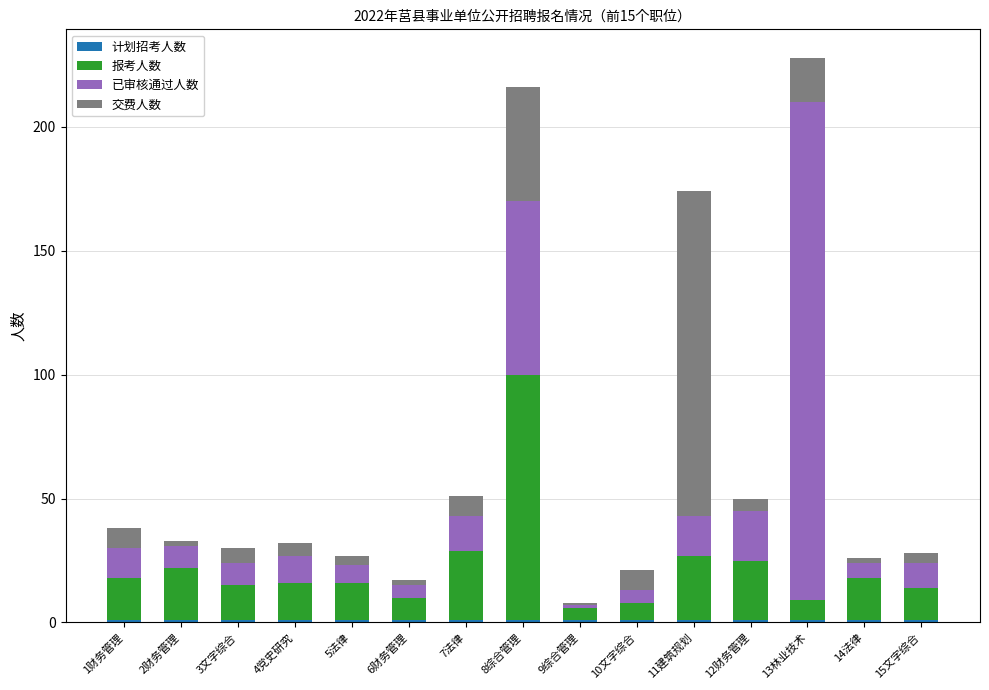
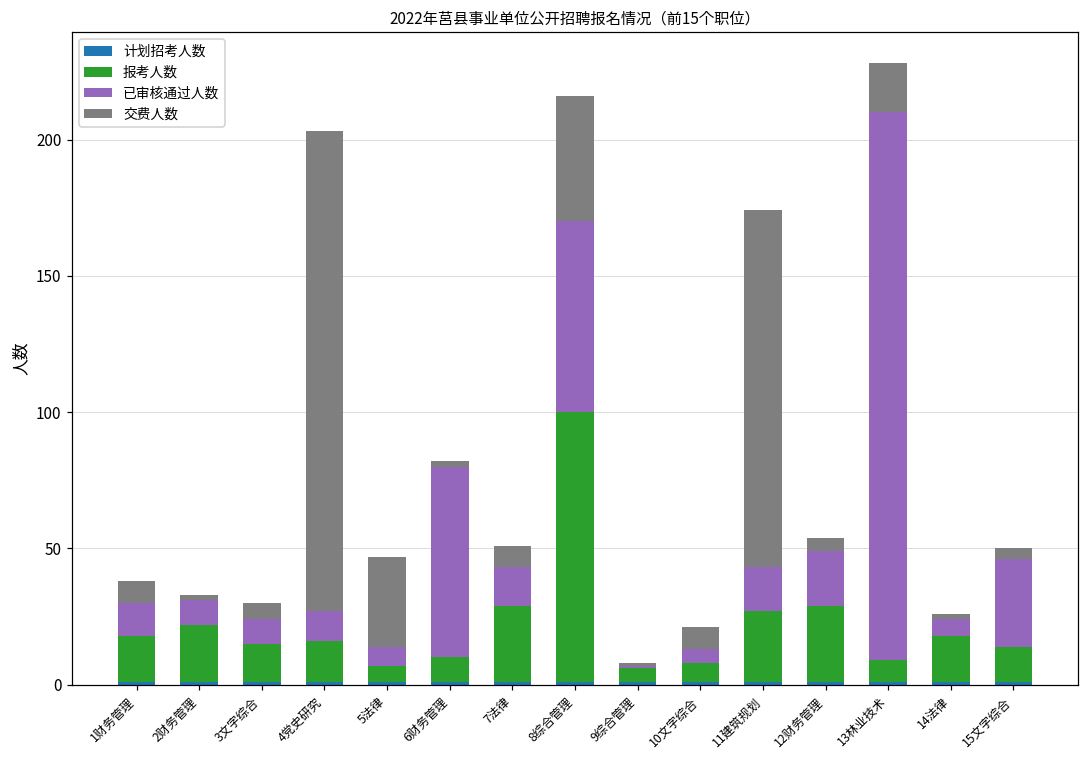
  {
    "报考人数": {
      "1财务管理": 17,
      "2财务管理": 21,
      "3文字综合": 14,
      "4党史研究": 15,
-     "5法律": 15,
+     "5法律": 6,
      "6财务管理": 9,
      "7法律": 28,
      "8综合管理": 99,
      "9综合管理": 5,
      "10文字综合": 7,
      "11建筑规划": 26,
-     "12财务管理": 24,
+     "12财务管理": 28,
      "13林业技术": 8,
      "14法律": 17,
      "15文字综合": 13
    },
    "已审核通过人数": {
      "1财务管理": 12,
      "2财务管理": 9,
      "3文字综合": 9,
      "4党史研究": 11,
      "5法律": 7,
-     "6财务管理": 5,
+     "6财务管理": 70,
      "7法律": 14,
      "8综合管理": 70,
      "10文字综合": 5,
      "11建筑规划": 16,
      "12财务管理": 20,
      "13林业技术": 201,
      "14法律": 6,
-     "15文字综合": 10
+     "15文字综合": 32
    },
    "交费人数": {
      "1财务管理": 8,
      "2财务管理": 2,
      "3文字综合": 6,
-     "4党史研究": 5,
-     "5法律": 4,
+     "4党史研究": 176,
+     "5法律": 33,
      "6财务管理": 2,
      "7法律": 8,
      "8综合管理": 46,
      "10文字综合": 8,
      "11建筑规划": 131,
      "12财务管理": 5,
      "13林业技术": 18,
      "14法律": 2,
      "15文字综合": 4
    }
  }
